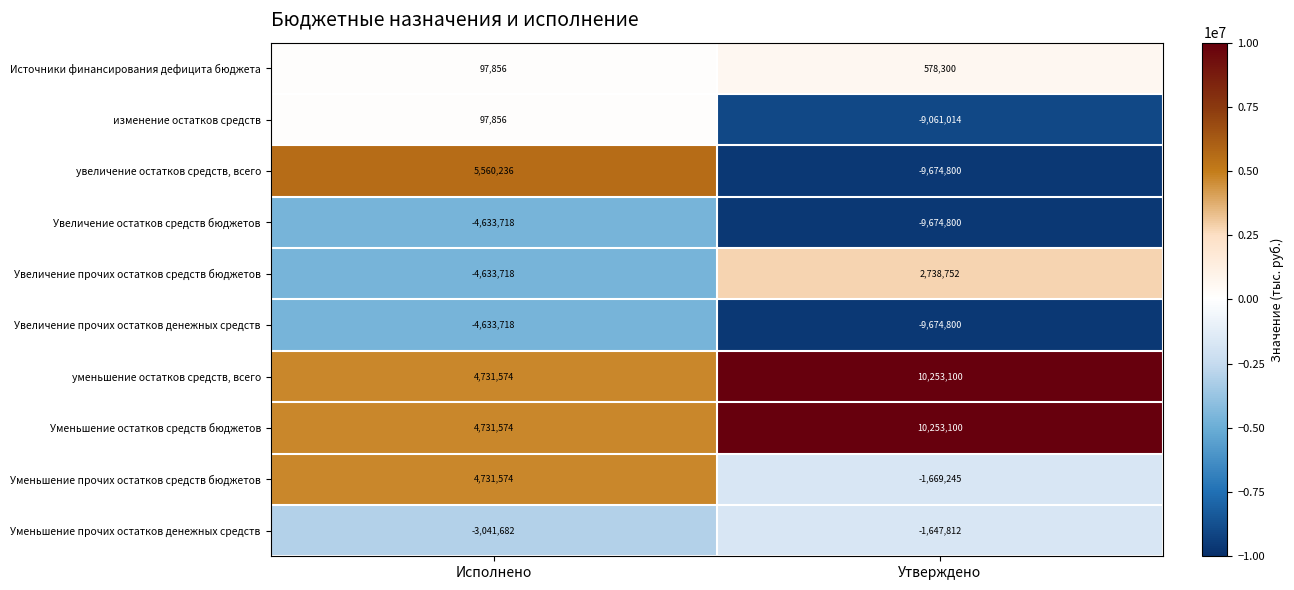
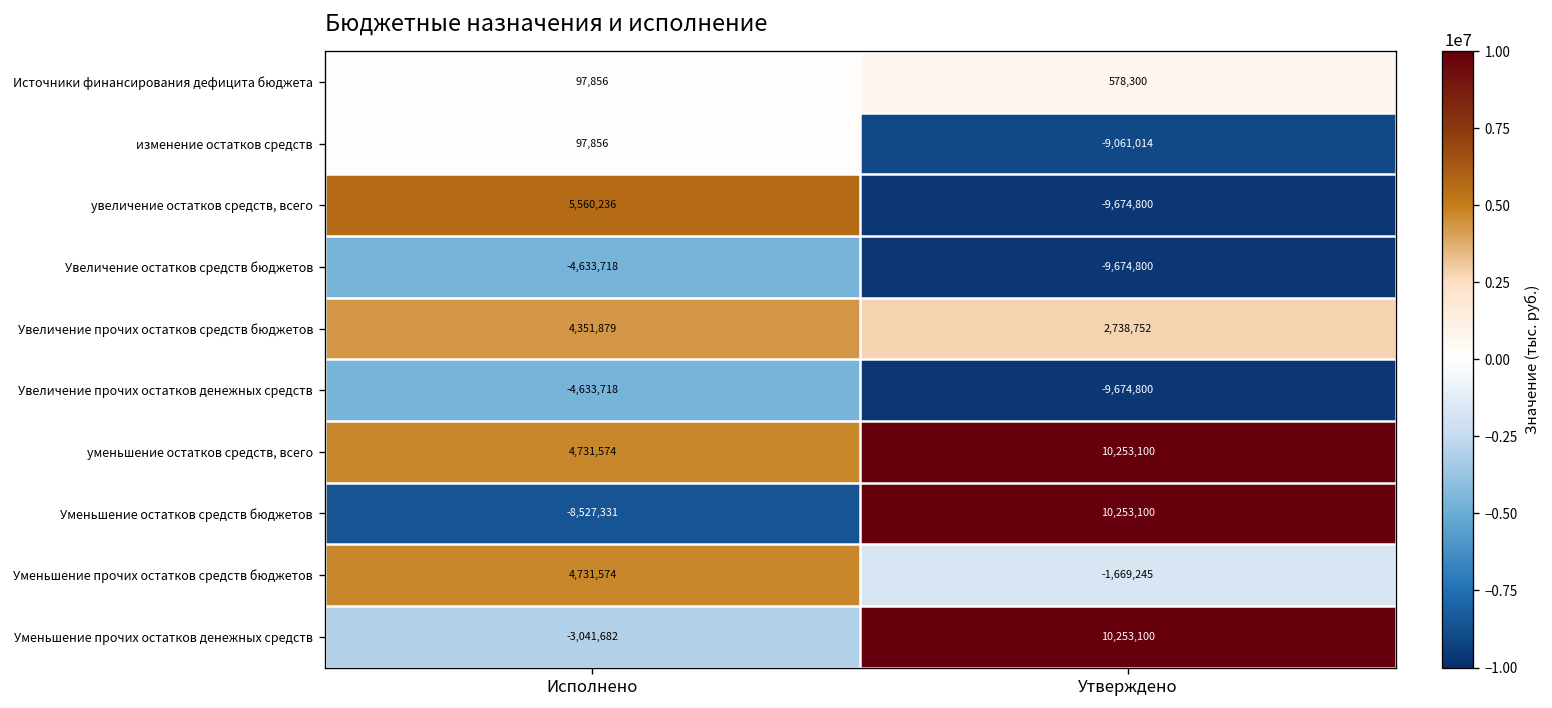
  {
    "Источники финансирования дефицита бюджета": {
      "Исполнено": "97,856",
      "Утверждено": "578,300"
    },
    "изменение остатков средств": {
      "Исполнено": "97,856",
      "Утверждено": "-9,061,014"
    },
    "увеличение остатков средств, всего": {
      "Исполнено": "5,560,236",
      "Утверждено": "-9,674,800"
    },
    "Увеличение остатков средств бюджетов": {
      "Исполнено": "-4,633,718",
      "Утверждено": "-9,674,800"
    },
    "Увеличение прочих остатков средств бюджетов": {
-     "Исполнено": "-4,633,718",
+     "Исполнено": "4,351,879",
      "Утверждено": "2,738,752"
    },
    "Увеличение прочих остатков денежных средств": {
      "Исполнено": "-4,633,718",
      "Утверждено": "-9,674,800"
    },
    "уменьшение остатков средств, всего": {
      "Исполнено": "4,731,574",
      "Утверждено": "10,253,100"
    },
    "Уменьшение остатков средств бюджетов": {
-     "Исполнено": "4,731,574",
+     "Исполнено": "-8,527,331",
      "Утверждено": "10,253,100"
    },
    "Уменьшение прочих остатков средств бюджетов": {
      "Исполнено": "4,731,574",
      "Утверждено": "-1,669,245"
    },
    "Уменьшение прочих остатков денежных средств": {
      "Исполнено": "-3,041,682",
-     "Утверждено": "-1,647,812"
+     "Утверждено": "10,253,100"
    }
  }
